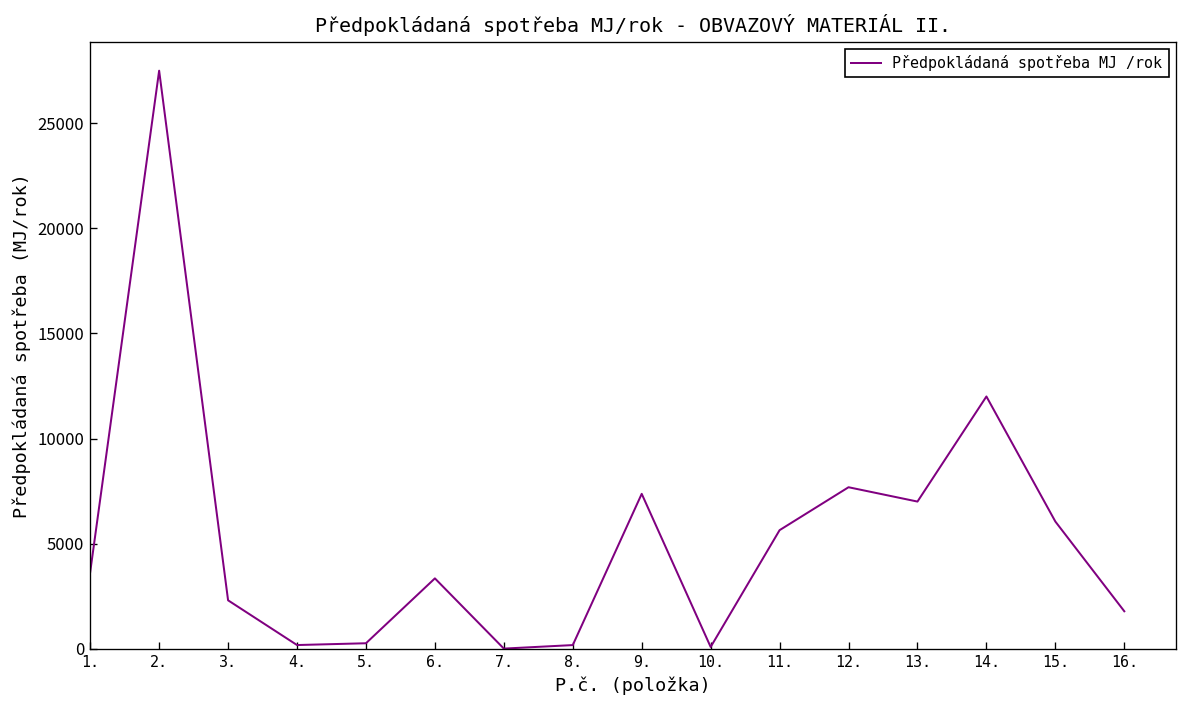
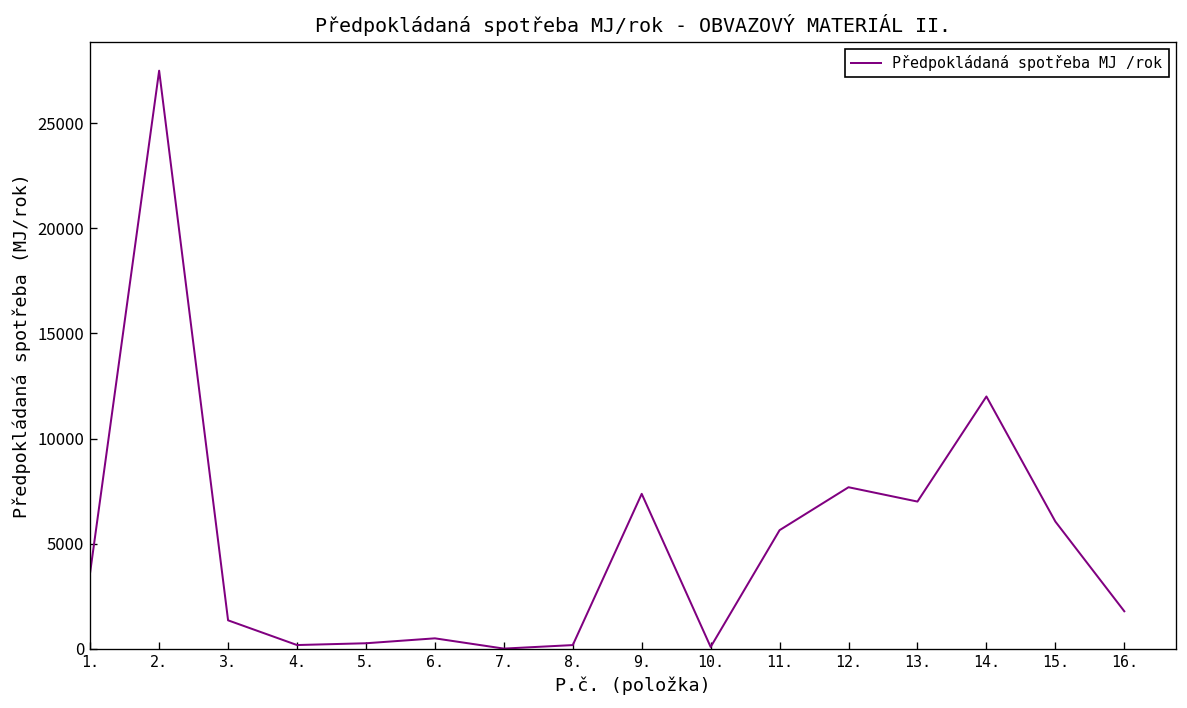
  {
    "1.": 3700,
    "2.": 27500,
-   "3.": 2300,
+   "3.": 1400,
    "4.": 200,
    "5.": 300,
-   "6.": 3300,
+   "6.": 500,
    "7.": 0,
    "8.": 200,
    "9.": 7400,
    "10.": 100,
    "11.": 5600,
    "12.": 7700,
    "13.": 7000,
    "14.": 12000,
    "15.": 6100,
    "16.": 1800
  }
